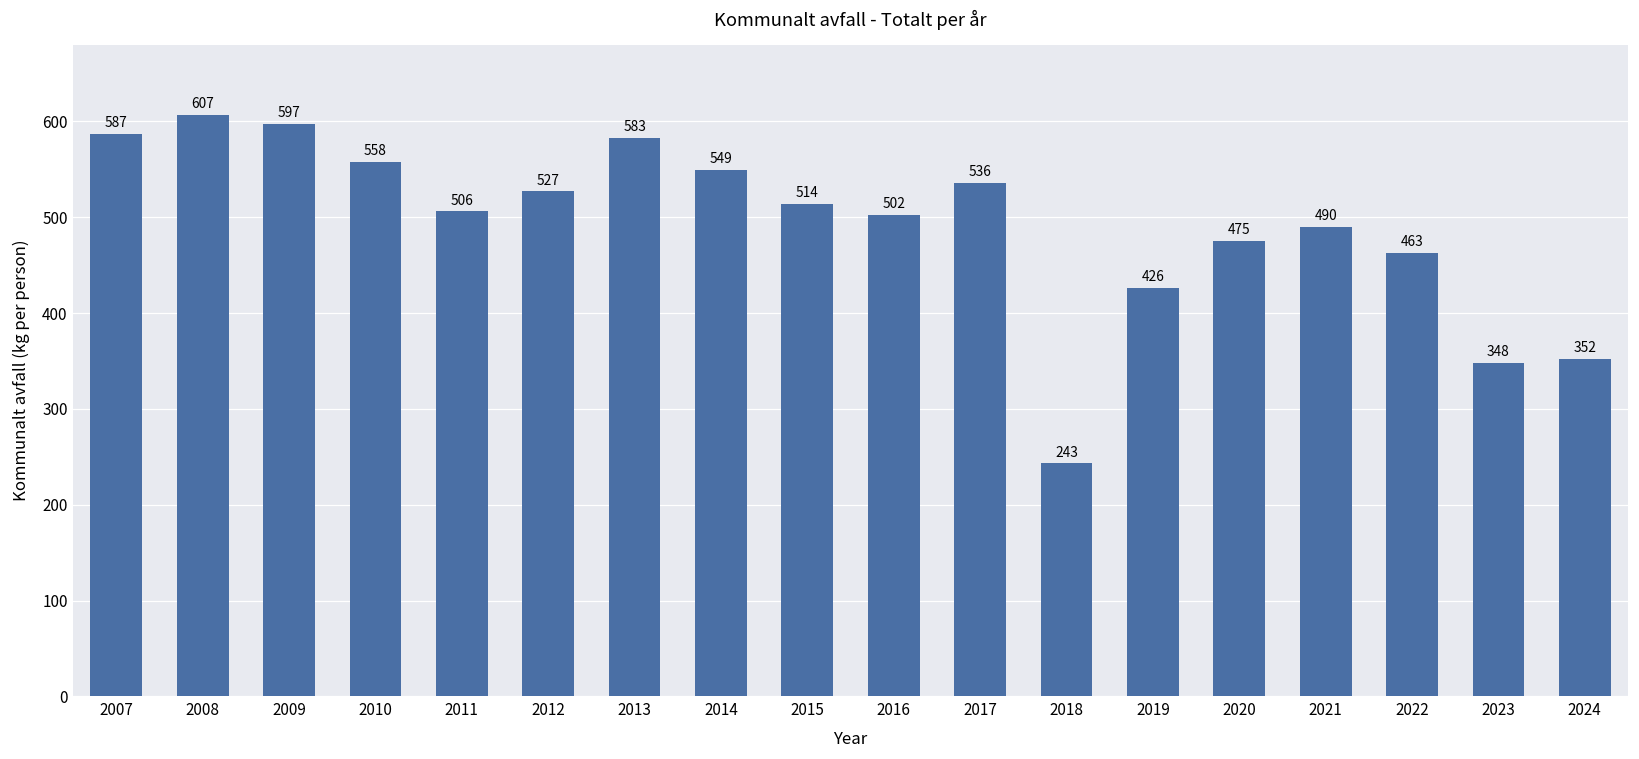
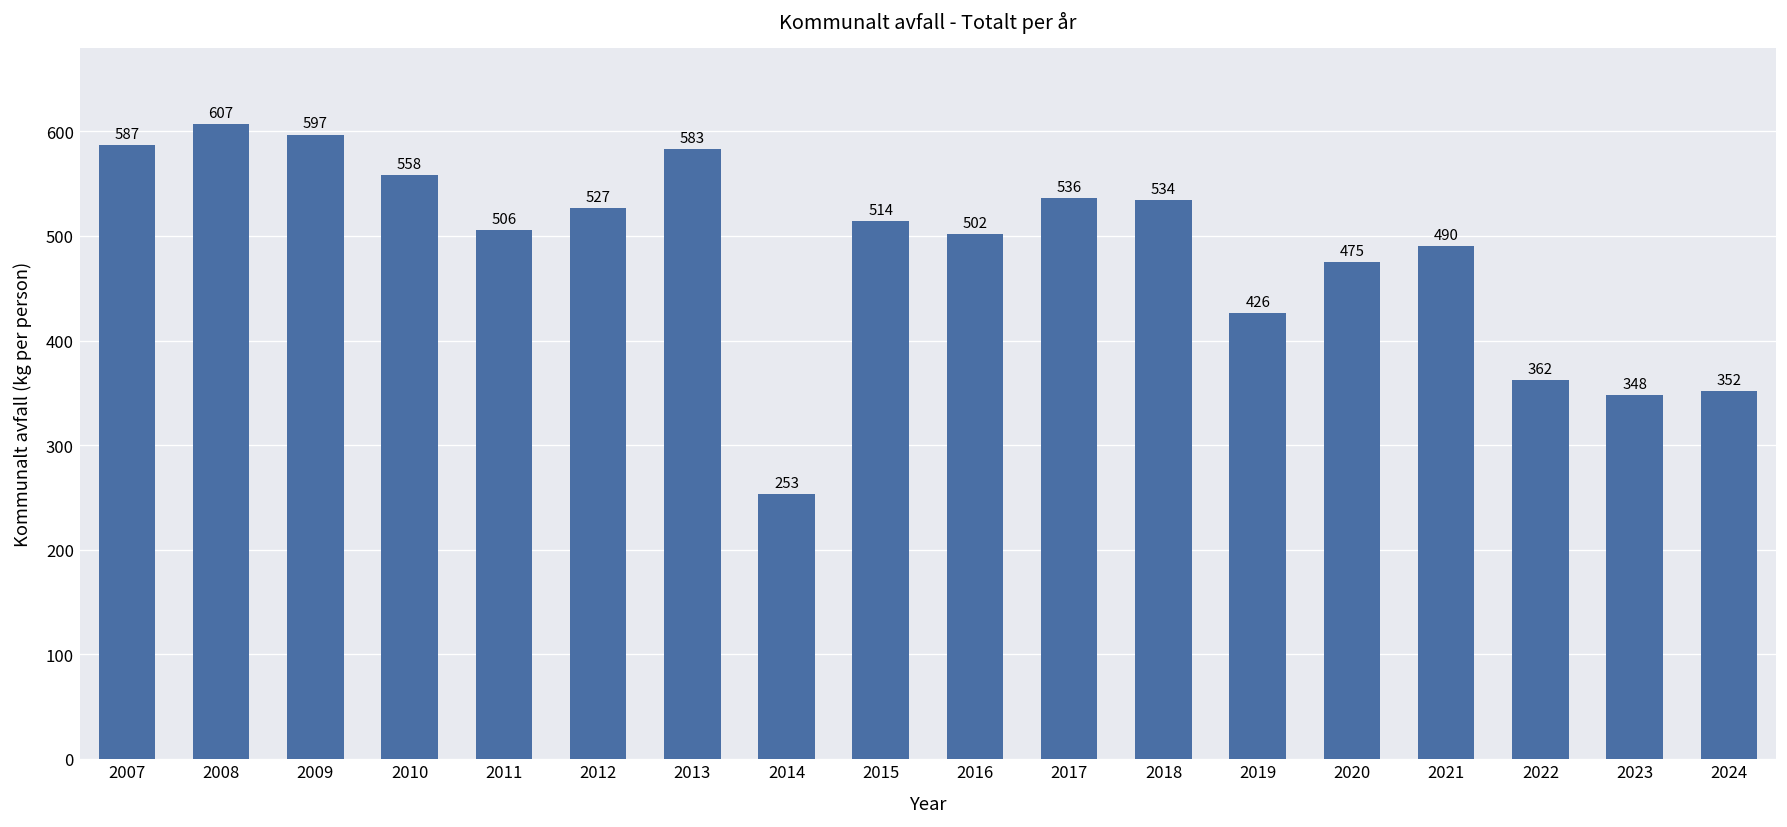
  {
    "2007": 587,
    "2008": 607,
    "2009": 597,
    "2010": 558,
    "2011": 506,
    "2012": 527,
    "2013": 583,
-   "2014": 549,
+   "2014": 253,
    "2015": 514,
    "2016": 502,
    "2017": 536,
-   "2018": 243,
+   "2018": 534,
    "2019": 426,
    "2020": 475,
    "2021": 490,
-   "2022": 463,
+   "2022": 362,
    "2023": 348,
    "2024": 352
  }
